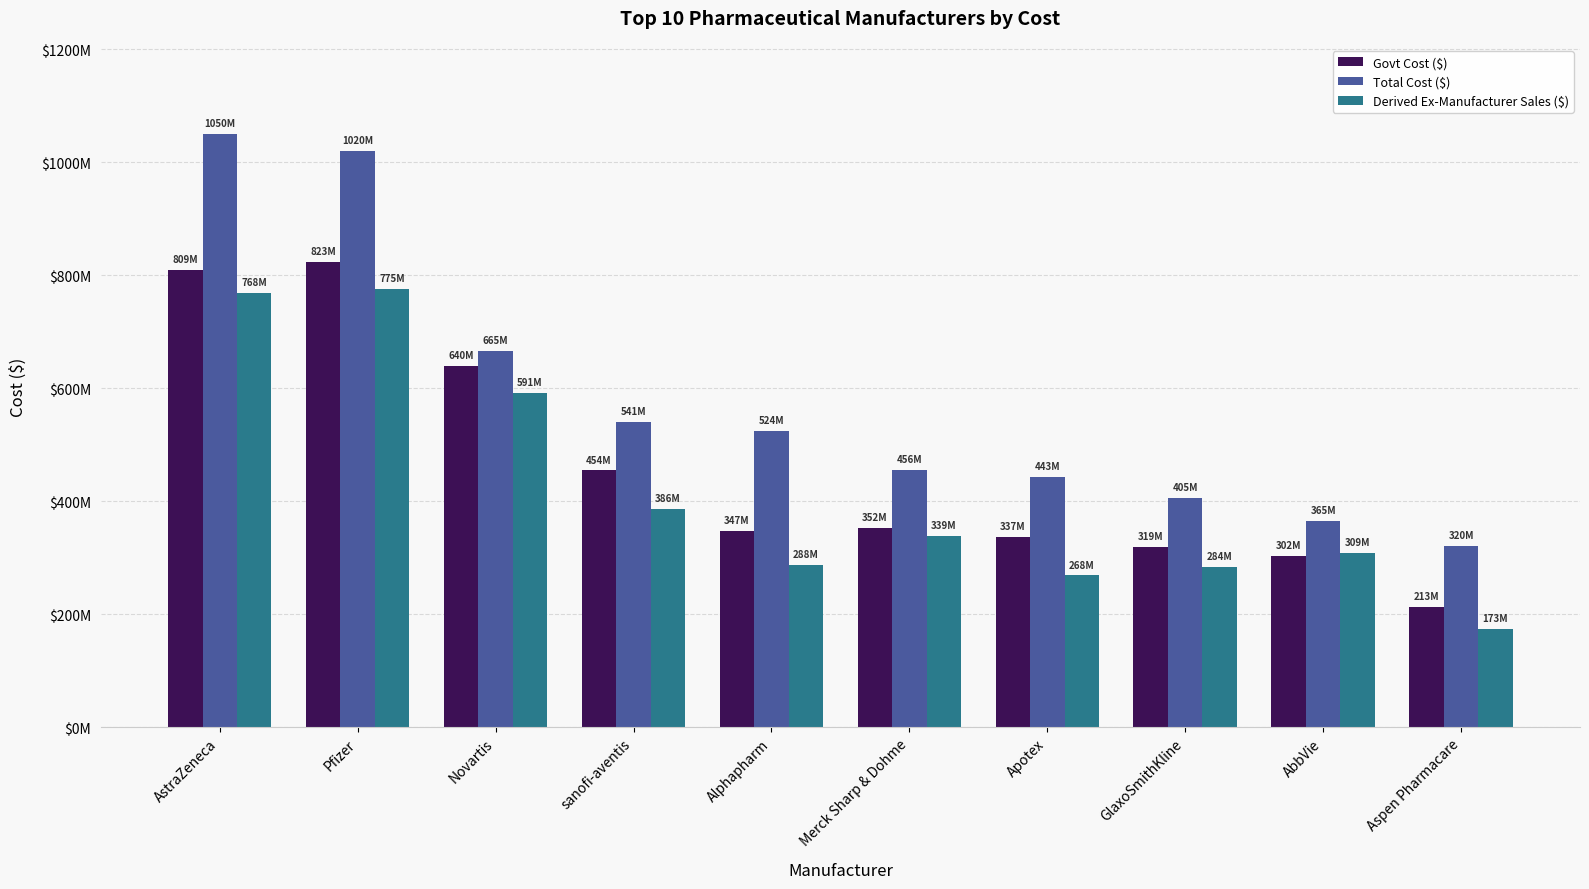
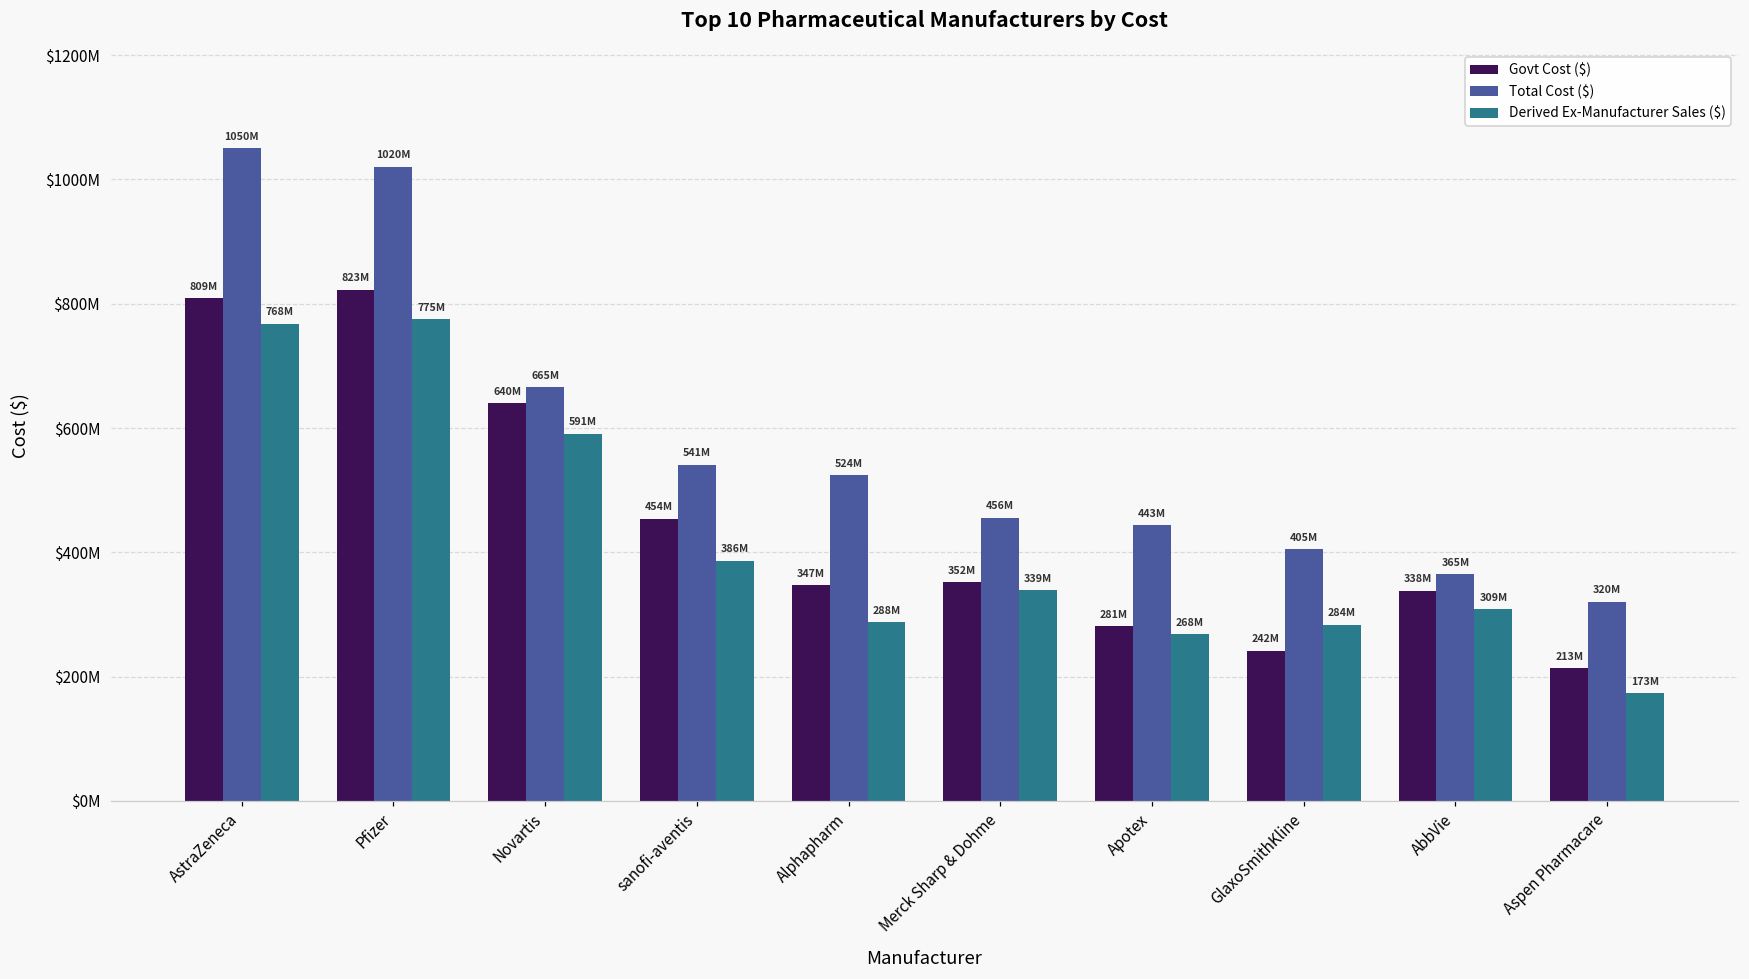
  {
    "Govt Cost ($)": {
      "AstraZeneca": "809M",
      "Pfizer": "823M",
      "Novartis": "640M",
      "sanofi-aventis": "454M",
      "Alphapharm": "347M",
      "Merck Sharp & Dohme": "352M",
-     "Apotex": "337M",
-     "GlaxoSmithKline": "319M",
-     "AbbVie": "302M",
+     "Apotex": "281M",
+     "GlaxoSmithKline": "242M",
+     "AbbVie": "338M",
      "Aspen Pharmacare": "213M"
    }
  }
